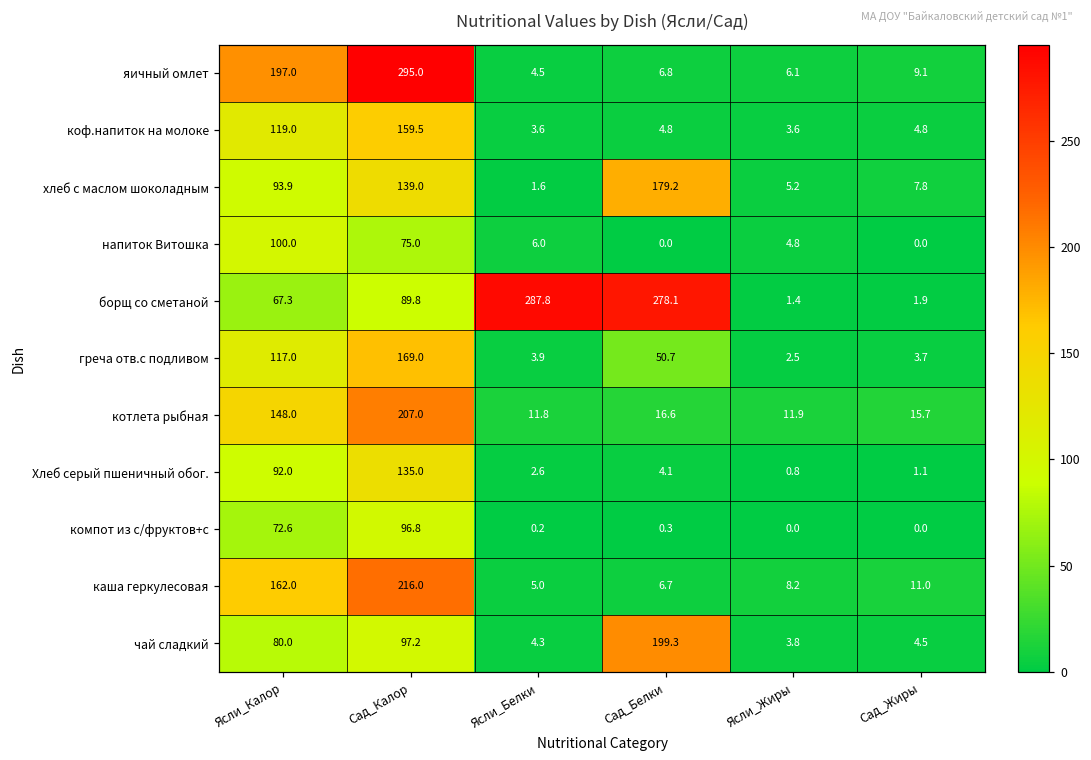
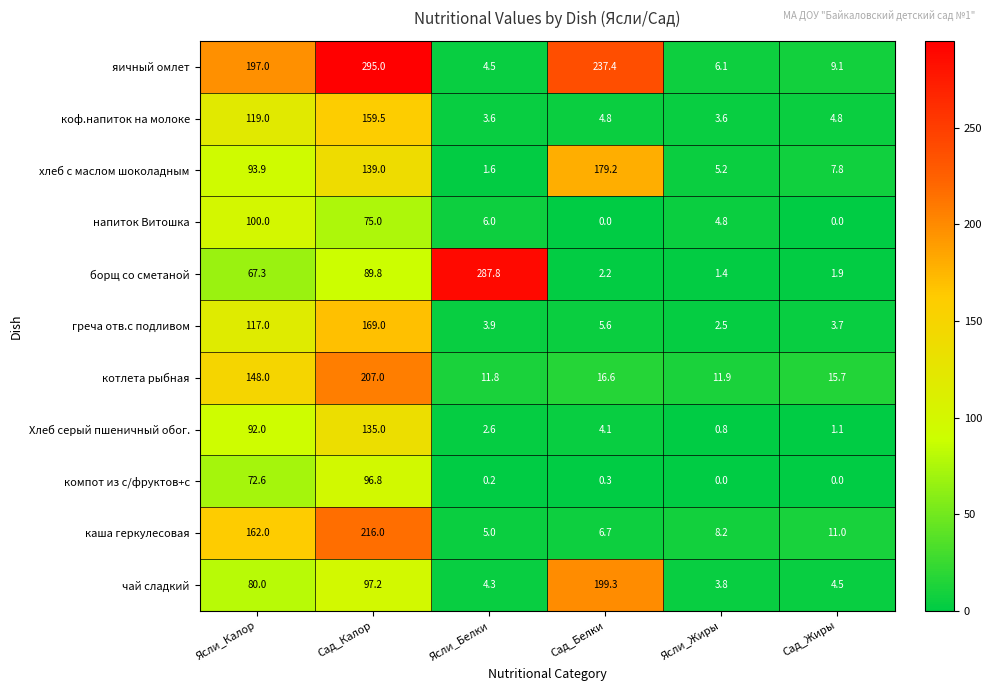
  {
    "яичный омлет": {
      "Ясли_Калор": 197.0,
      "Сад_Калор": 295.0,
      "Ясли_Белки": 4.5,
-     "Сад_Белки": 6.8,
+     "Сад_Белки": 237.4,
      "Ясли_Жиры": 6.1,
      "Сад_Жиры": 9.1
    },
    "коф.напиток на молоке": {
      "Ясли_Калор": 119.0,
      "Сад_Калор": 159.5,
      "Ясли_Белки": 3.6,
      "Сад_Белки": 4.8,
      "Ясли_Жиры": 3.6,
      "Сад_Жиры": 4.8
    },
    "хлеб с маслом шоколадным": {
      "Ясли_Калор": 93.9,
      "Сад_Калор": 139.0,
      "Ясли_Белки": 1.6,
      "Сад_Белки": 179.2,
      "Ясли_Жиры": 5.2,
      "Сад_Жиры": 7.8
    },
    "напиток Витошка": {
      "Ясли_Калор": 100.0,
      "Сад_Калор": 75.0,
      "Ясли_Белки": 6.0,
      "Сад_Белки": 0.0,
      "Ясли_Жиры": 4.8,
      "Сад_Жиры": 0.0
    },
    "борщ со сметаной": {
      "Ясли_Калор": 67.3,
      "Сад_Калор": 89.8,
      "Ясли_Белки": 287.8,
-     "Сад_Белки": 278.1,
+     "Сад_Белки": 2.2,
      "Ясли_Жиры": 1.4,
      "Сад_Жиры": 1.9
    },
    "греча отв.с подливом": {
      "Ясли_Калор": 117.0,
      "Сад_Калор": 169.0,
      "Ясли_Белки": 3.9,
-     "Сад_Белки": 50.7,
+     "Сад_Белки": 5.6,
      "Ясли_Жиры": 2.5,
      "Сад_Жиры": 3.7
    },
    "котлета рыбная": {
      "Ясли_Калор": 148.0,
      "Сад_Калор": 207.0,
      "Ясли_Белки": 11.8,
      "Сад_Белки": 16.6,
      "Ясли_Жиры": 11.9,
      "Сад_Жиры": 15.7
    },
    "Хлеб серый пшеничный обог.": {
      "Ясли_Калор": 92.0,
      "Сад_Калор": 135.0,
      "Ясли_Белки": 2.6,
      "Сад_Белки": 4.1,
      "Ясли_Жиры": 0.8,
      "Сад_Жиры": 1.1
    },
    "компот из с/фруктов+с": {
      "Ясли_Калор": 72.6,
      "Сад_Калор": 96.8,
      "Ясли_Белки": 0.2,
      "Сад_Белки": 0.3,
      "Ясли_Жиры": 0.0,
      "Сад_Жиры": 0.0
    },
    "каша геркулесовая": {
      "Ясли_Калор": 162.0,
      "Сад_Калор": 216.0,
      "Ясли_Белки": 5.0,
      "Сад_Белки": 6.7,
      "Ясли_Жиры": 8.2,
      "Сад_Жиры": 11.0
    },
    "чай сладкий": {
      "Ясли_Калор": 80.0,
      "Сад_Калор": 97.2,
      "Ясли_Белки": 4.3,
      "Сад_Белки": 199.3,
      "Ясли_Жиры": 3.8,
      "Сад_Жиры": 4.5
    }
  }
